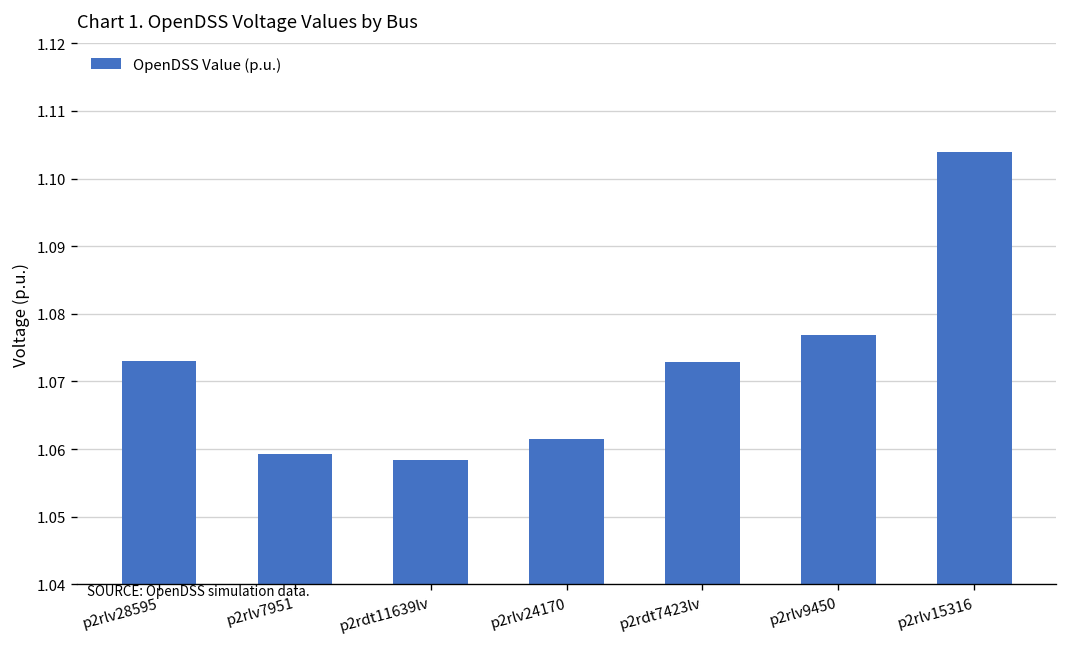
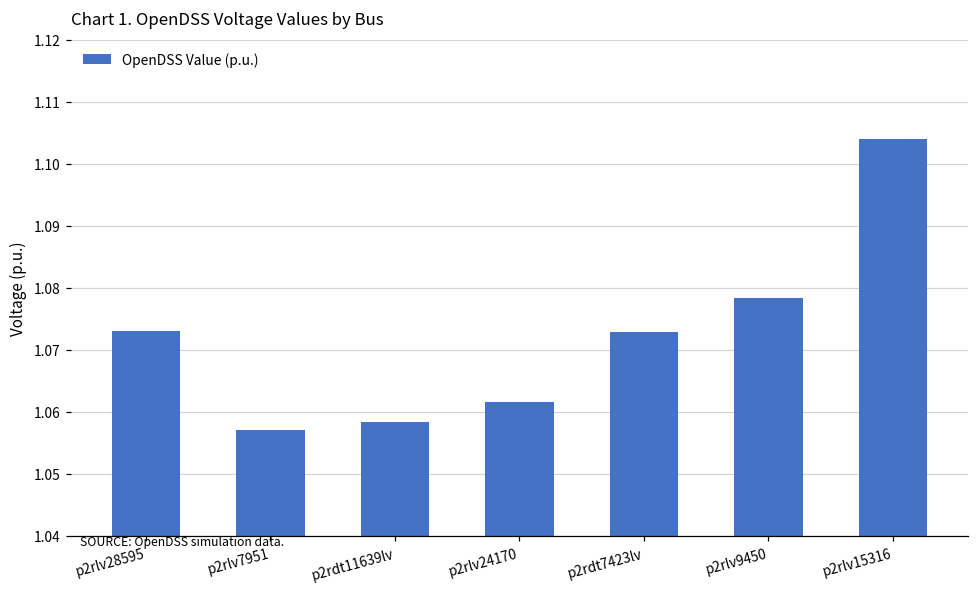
  {
    "p2rlv28595": 1.073,
-   "p2rlv7951": 1.059,
+   "p2rlv7951": 1.057,
    "p2rdt11639lv": 1.058,
    "p2rlv24170": 1.062,
    "p2rdt7423lv": 1.073,
-   "p2rlv9450": 1.077,
+   "p2rlv9450": 1.078,
    "p2rlv15316": 1.104
  }
